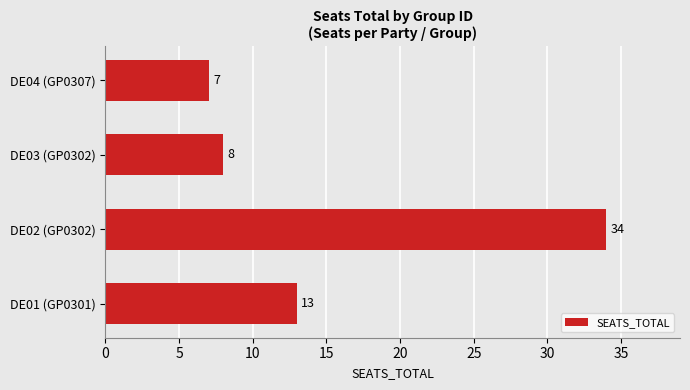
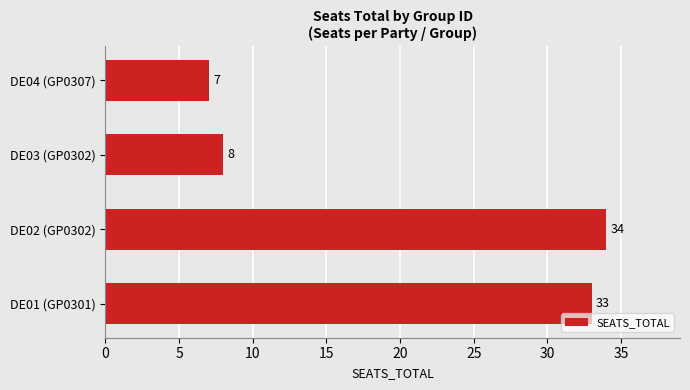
  {
    "DE04 (GP0307)": 7,
    "DE03 (GP0302)": 8,
    "DE02 (GP0302)": 34,
-   "DE01 (GP0301)": 13
+   "DE01 (GP0301)": 33
  }
